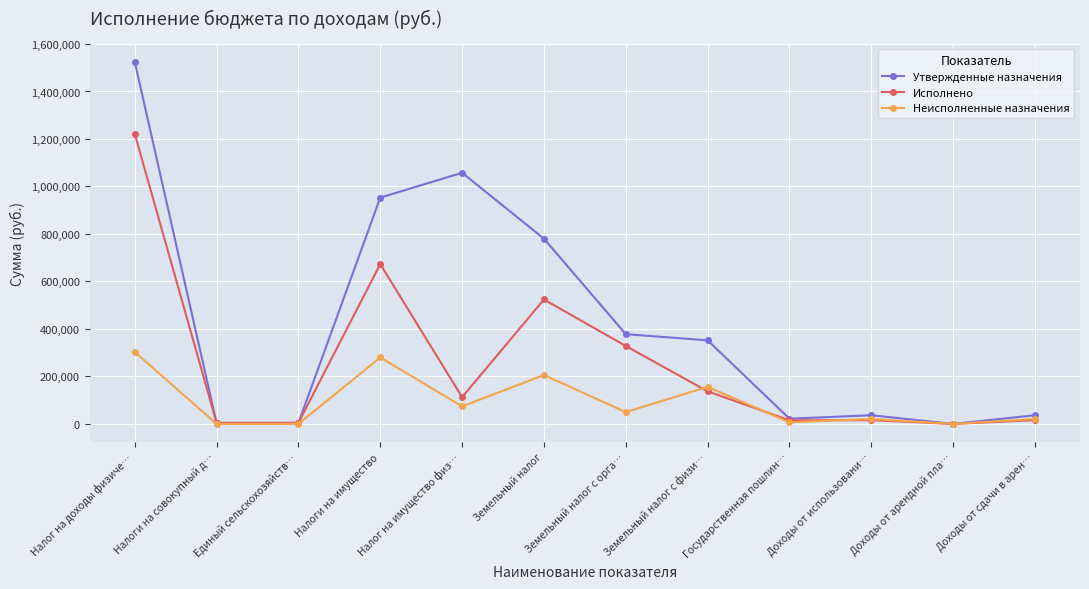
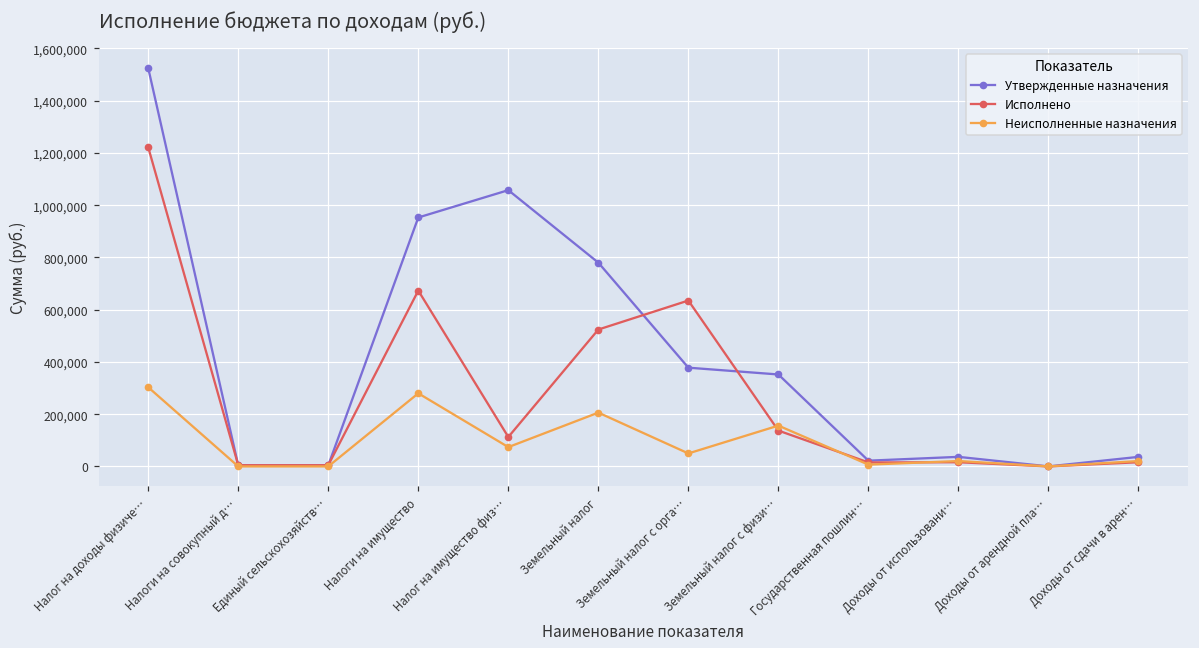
  {
    "Утвержденные назначения": {
      "Налог на доходы физиче…": "1,530,000",
      "Налоги на имущество": "950,000",
      "Налог на имущество физ…": "1,060,000",
      "Земельный налог": "780,000",
      "Земельный налог с орга…": "380,000",
      "Земельный налог с физи…": "350,000",
      "Доходы от использовани…": "40,000",
      "Доходы от сдачи в арен…": "40,000"
    },
    "Исполнено": {
      "Налог на доходы физиче…": "1,220,000",
      "Налоги на имущество": "670,000",
      "Налог на имущество физ…": "110,000",
      "Земельный налог": "520,000",
-     "Земельный налог с орга…": "330,000",
+     "Земельный налог с орга…": "640,000",
      "Земельный налог с физи…": "140,000"
    },
    "Неисполненные назначения": {
      "Налог на доходы физиче…": "300,000",
      "Налоги на имущество": "280,000",
      "Налог на имущество физ…": "70,000",
      "Земельный налог": "210,000",
      "Земельный налог с орга…": "50,000",
      "Земельный налог с физи…": "160,000"
    }
  }
